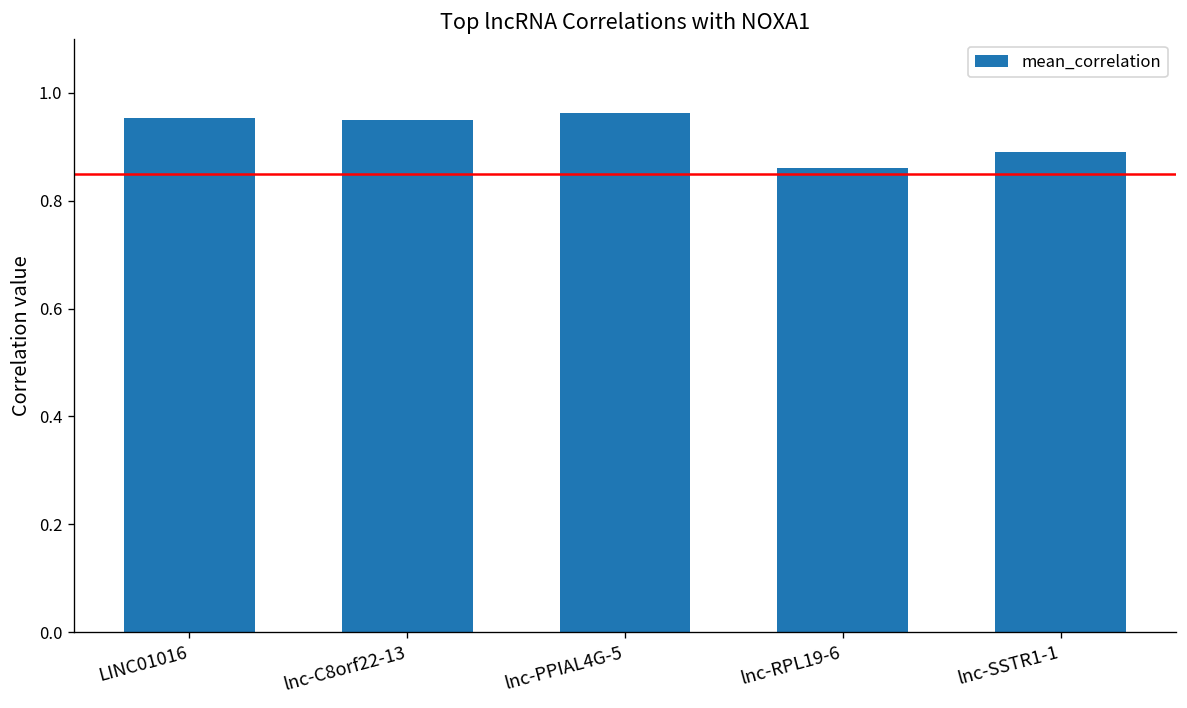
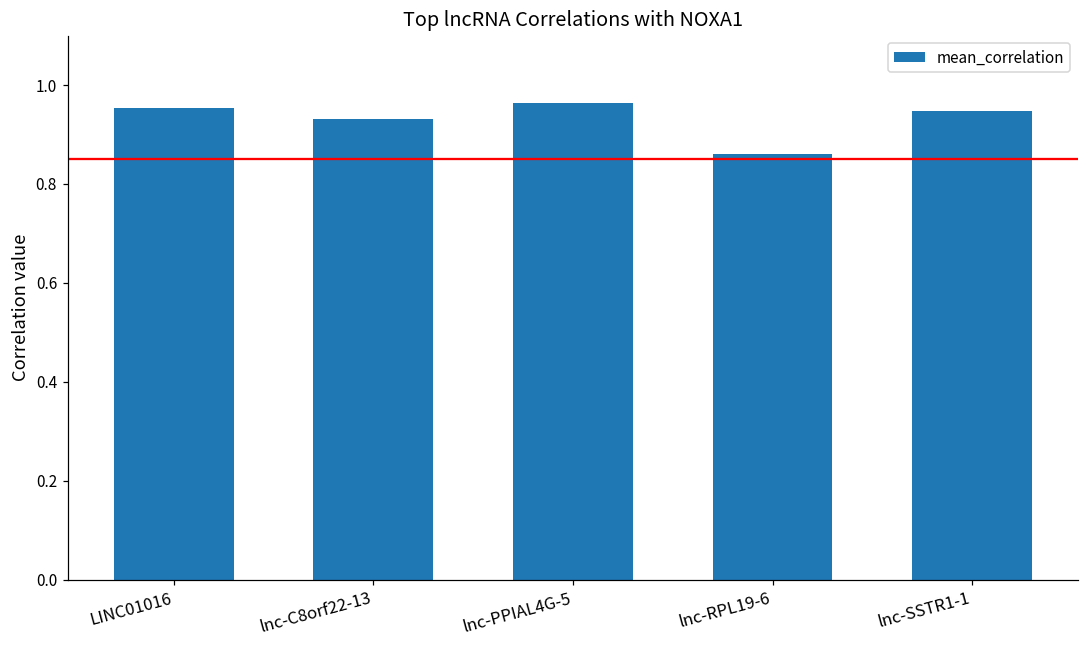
  {
    "LINC01016": 0.95,
-   "lnc-C8orf22-13": 0.95,
+   "lnc-C8orf22-13": 0.93,
    "lnc-PPIAL4G-5": 0.96,
    "lnc-RPL19-6": 0.86,
-   "lnc-SSTR1-1": 0.89
+   "lnc-SSTR1-1": 0.95
  }
